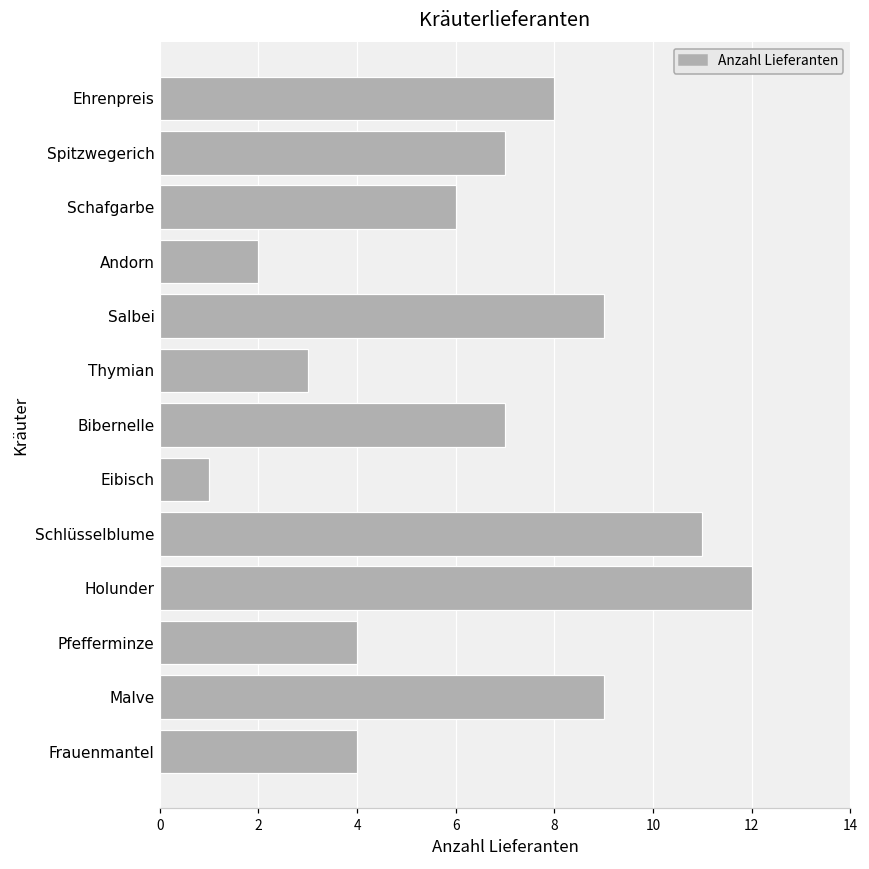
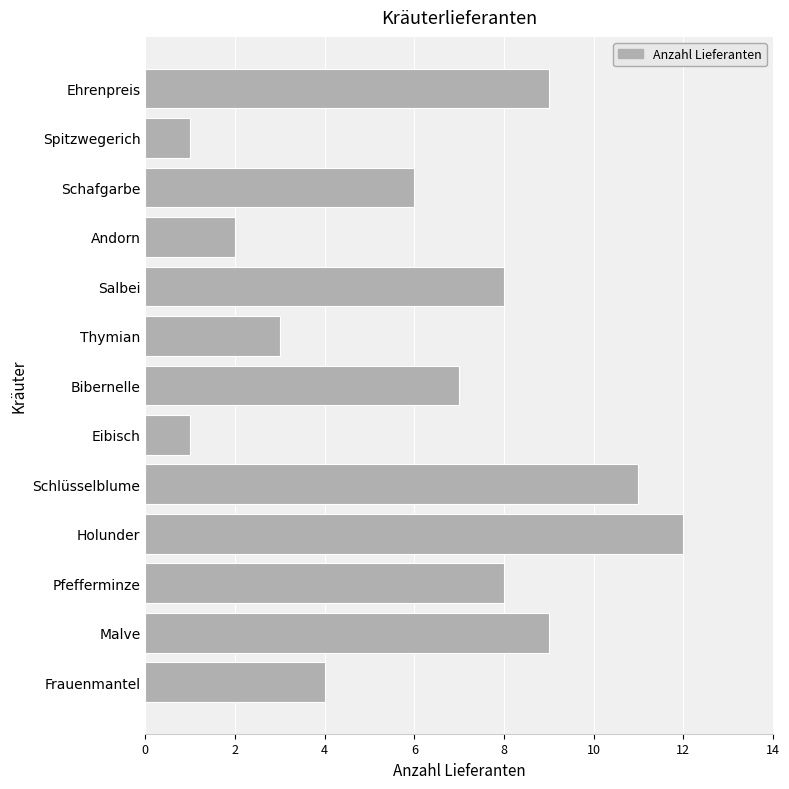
  {
-   "Ehrenpreis": 8,
-   "Spitzwegerich": 7,
+   "Ehrenpreis": 9,
+   "Spitzwegerich": 1,
    "Schafgarbe": 6,
    "Andorn": 2,
-   "Salbei": 9,
+   "Salbei": 8,
    "Thymian": 3,
    "Bibernelle": 7,
    "Eibisch": 1,
    "Schlüsselblume": 11,
    "Holunder": 12,
-   "Pfefferminze": 4,
+   "Pfefferminze": 8,
    "Malve": 9,
    "Frauenmantel": 4
  }
